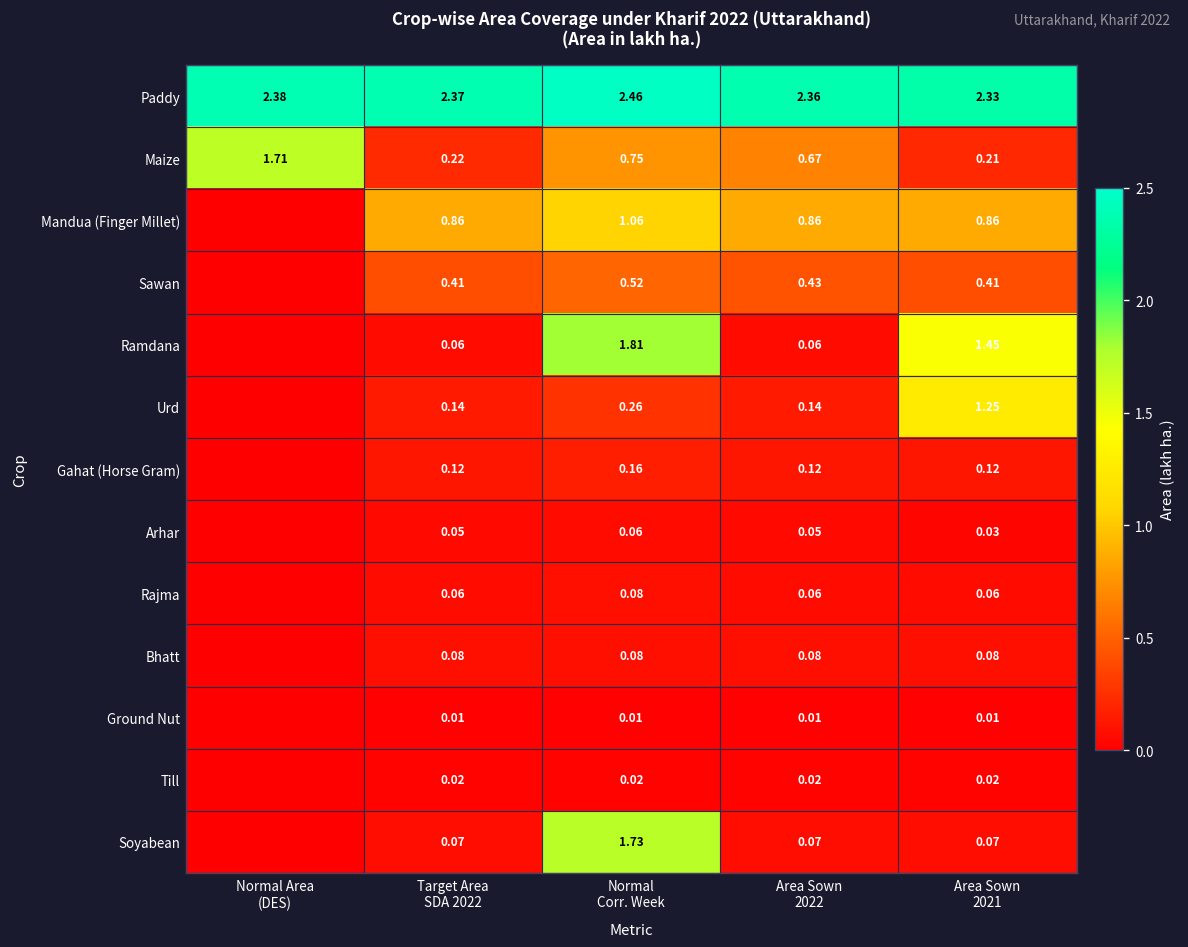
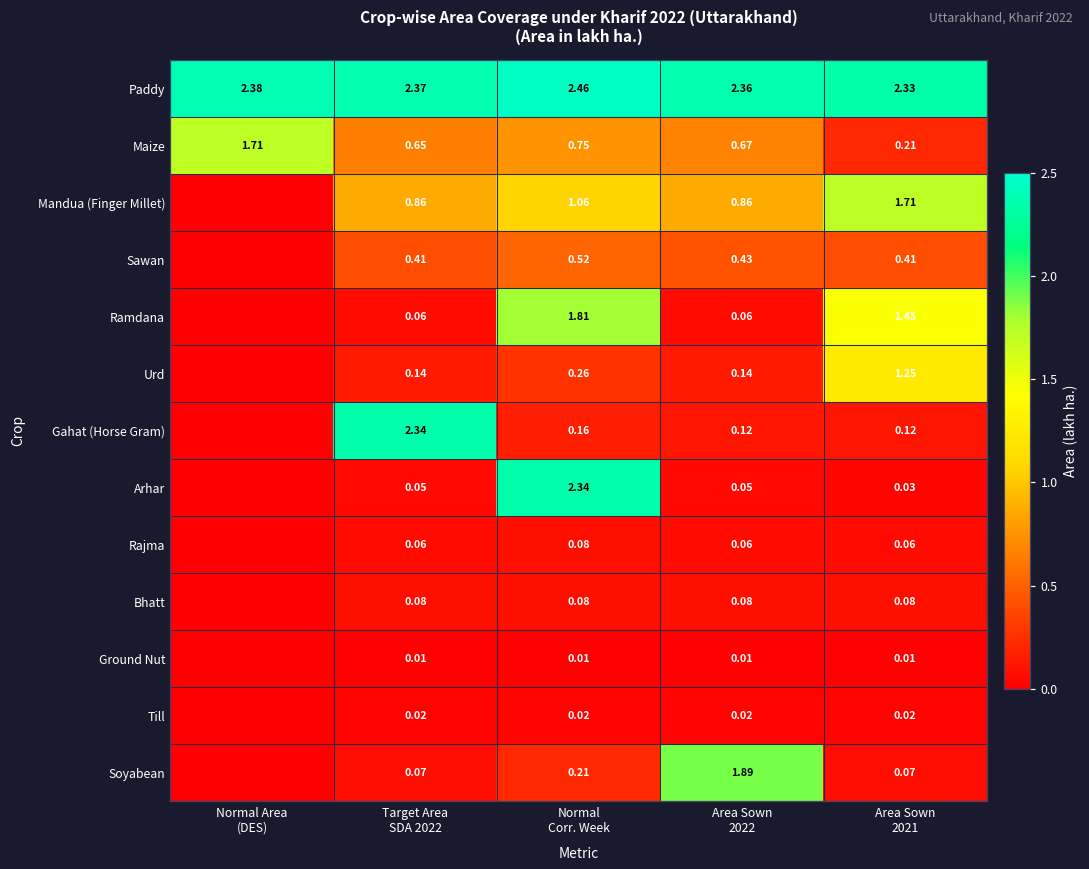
  {
    "Paddy": {
      "Normal Area (DES)": 2.38,
      "Target Area SDA 2022": 2.37,
      "Normal Corr. Week": 2.46,
      "Area Sown 2022": 2.36,
      "Area Sown 2021": 2.33
    },
    "Maize": {
      "Normal Area (DES)": 1.71,
-     "Target Area SDA 2022": 0.22,
+     "Target Area SDA 2022": 0.65,
      "Normal Corr. Week": 0.75,
      "Area Sown 2022": 0.67,
      "Area Sown 2021": 0.21
    },
    "Mandua (Finger Millet)": {
      "Target Area SDA 2022": 0.86,
      "Normal Corr. Week": 1.06,
      "Area Sown 2022": 0.86,
-     "Area Sown 2021": 0.86
+     "Area Sown 2021": 1.71
    },
    "Sawan": {
      "Target Area SDA 2022": 0.41,
      "Normal Corr. Week": 0.52,
      "Area Sown 2022": 0.43,
      "Area Sown 2021": 0.41
    },
    "Ramdana": {
      "Target Area SDA 2022": 0.06,
      "Normal Corr. Week": 1.81,
      "Area Sown 2022": 0.06,
      "Area Sown 2021": 1.45
    },
    "Urd": {
      "Target Area SDA 2022": 0.14,
      "Normal Corr. Week": 0.26,
      "Area Sown 2022": 0.14,
      "Area Sown 2021": 1.25
    },
    "Gahat (Horse Gram)": {
-     "Target Area SDA 2022": 0.12,
+     "Target Area SDA 2022": 2.34,
      "Normal Corr. Week": 0.16,
      "Area Sown 2022": 0.12,
      "Area Sown 2021": 0.12
    },
    "Arhar": {
      "Target Area SDA 2022": 0.05,
-     "Normal Corr. Week": 0.06,
+     "Normal Corr. Week": 2.34,
      "Area Sown 2022": 0.05,
      "Area Sown 2021": 0.03
    },
    "Rajma": {
      "Target Area SDA 2022": 0.06,
      "Normal Corr. Week": 0.08,
      "Area Sown 2022": 0.06,
      "Area Sown 2021": 0.06
    },
    "Bhatt": {
      "Target Area SDA 2022": 0.08,
      "Normal Corr. Week": 0.08,
      "Area Sown 2022": 0.08,
      "Area Sown 2021": 0.08
    },
    "Ground Nut": {
      "Target Area SDA 2022": 0.01,
      "Normal Corr. Week": 0.01,
      "Area Sown 2022": 0.01,
      "Area Sown 2021": 0.01
    },
    "Till": {
      "Target Area SDA 2022": 0.02,
      "Normal Corr. Week": 0.02,
      "Area Sown 2022": 0.02,
      "Area Sown 2021": 0.02
    },
    "Soyabean": {
      "Target Area SDA 2022": 0.07,
-     "Normal Corr. Week": 1.73,
-     "Area Sown 2022": 0.07,
+     "Normal Corr. Week": 0.21,
+     "Area Sown 2022": 1.89,
      "Area Sown 2021": 0.07
    }
  }
